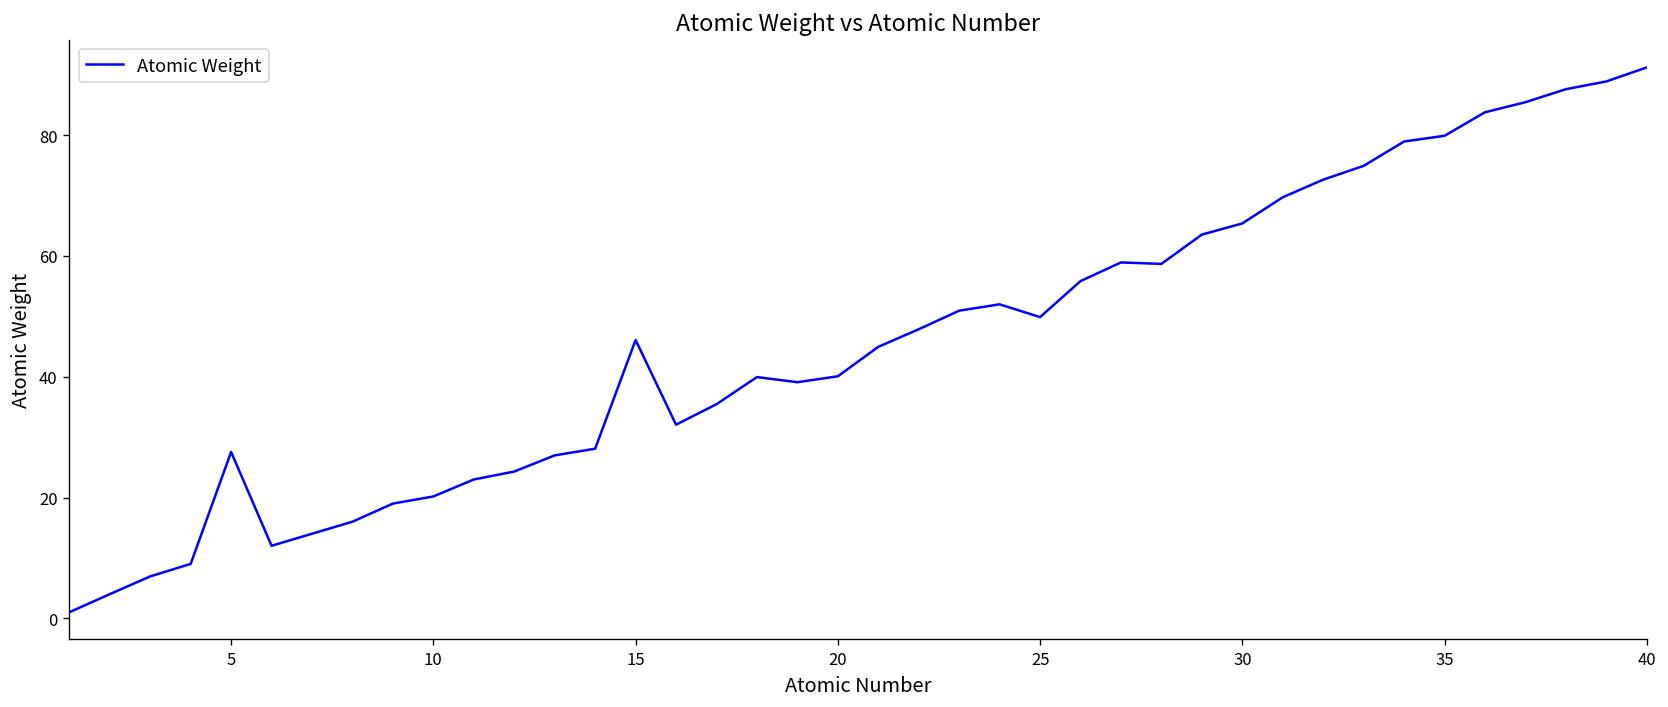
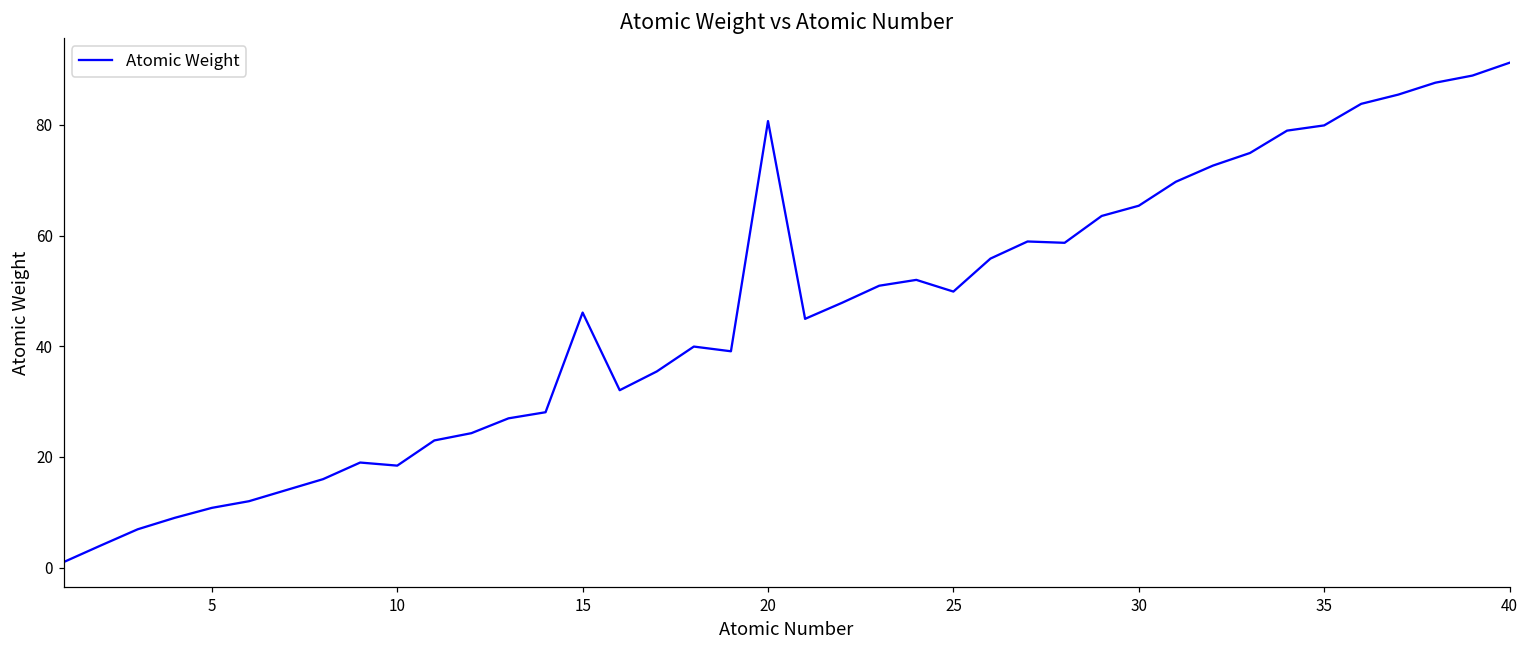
  {
-   "5": 28,
-   "10": 20,
+   "5": 11,
+   "10": 18,
    "15": 46,
-   "20": 40,
+   "20": 81,
    "25": 50,
    "30": 65,
    "35": 80,
    "40": 91
  }
